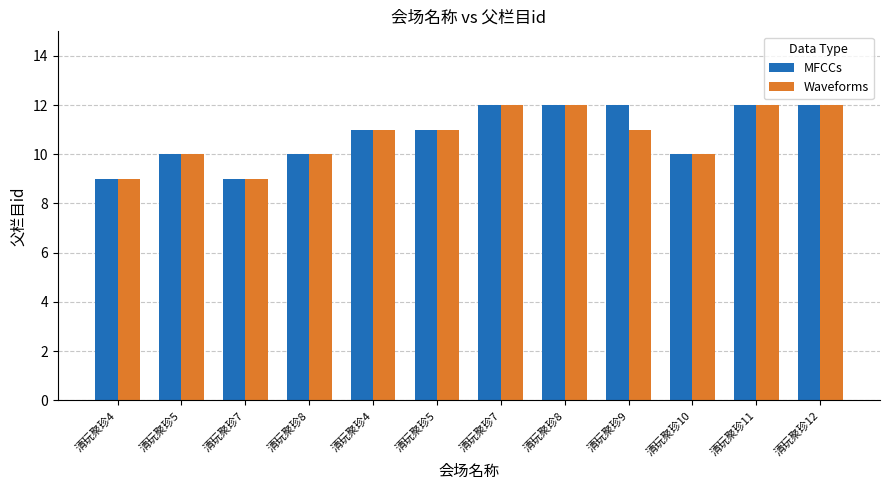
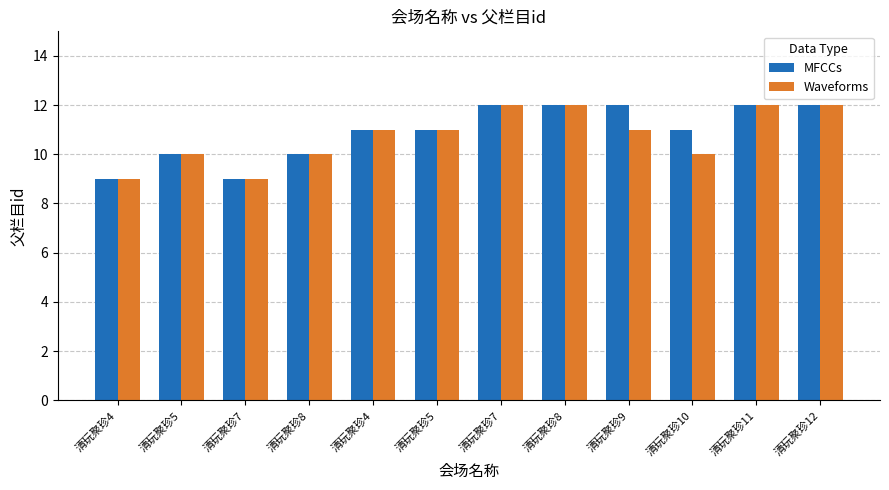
  {
    "MFCCs": {
      "清玩聚珍9": 12,
-     "清玩聚珍10": 10,
+     "清玩聚珍10": 11,
      "清玩聚珍11": 12,
      "清玩聚珍12": 12
    },
    "Waveforms": {
      "清玩聚珍9": 11,
      "清玩聚珍10": 10,
      "清玩聚珍11": 12,
      "清玩聚珍12": 12
    }
  }
